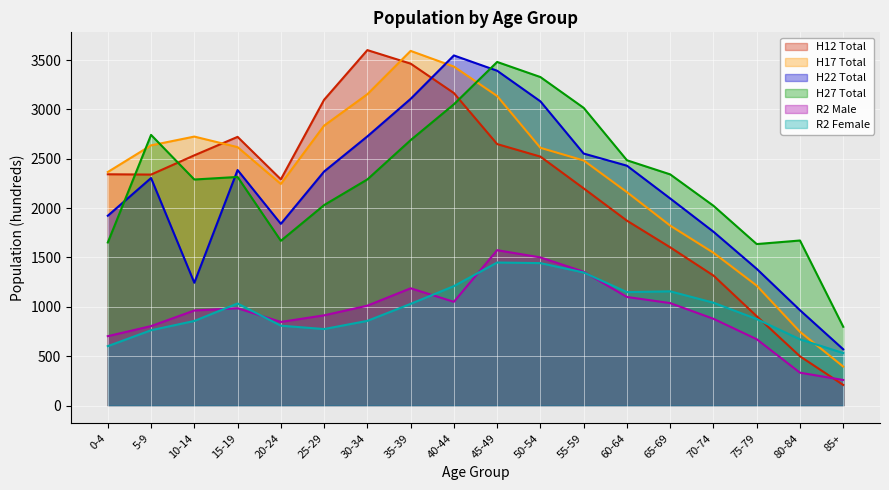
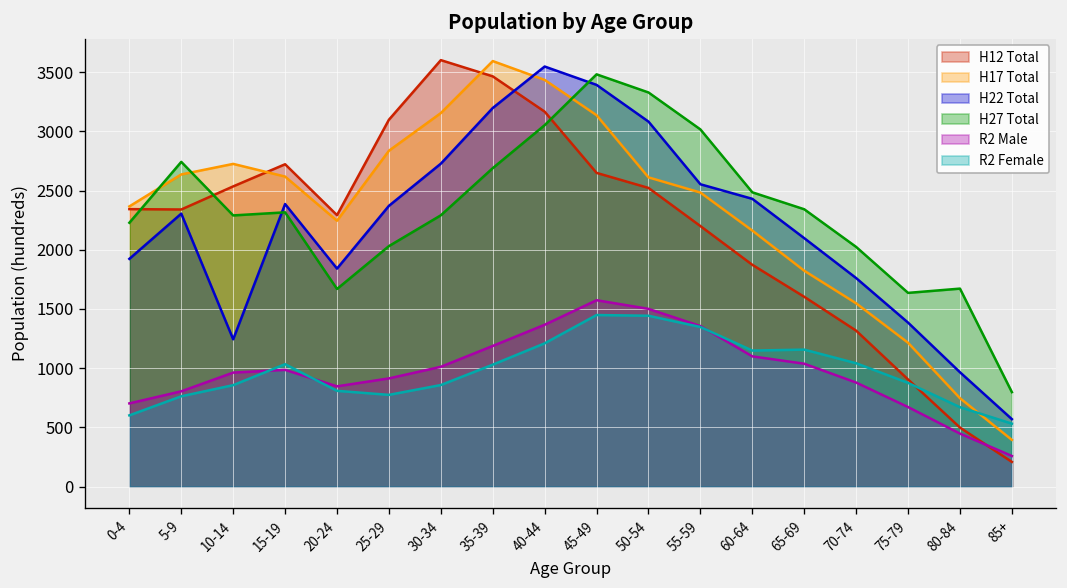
  {
    "H12 Total": {
      "5-9": 2300,
      "10-14": 2500,
      "15-19": 2700,
      "20-24": 2300,
      "25-29": 3100,
      "30-34": 3600,
      "35-39": 3500,
      "40-44": 3200,
      "45-49": 2600,
      "50-54": 2500,
      "55-59": 2200,
      "60-64": 1900,
      "65-69": 1600,
      "70-74": 1300,
      "75-79": 900,
      "80-84": 500,
      "85+": 200
    },
    "H17 Total": {
      "5-9": 2600,
      "10-14": 2700,
      "15-19": 2600,
      "20-24": 2200,
      "25-29": 2800,
      "30-34": 3200,
      "35-39": 3600,
      "40-44": 3400,
      "45-49": 3100,
      "50-54": 2600,
      "55-59": 2500,
      "60-64": 2200,
      "65-69": 1800,
      "70-74": 1500,
      "75-79": 1200,
      "80-84": 700,
      "85+": 400
    },
    "H22 Total": {
      "0-4": 1900,
      "5-9": 2300,
      "10-14": 1200,
      "15-19": 2400,
      "20-24": 1800,
      "25-29": 2400,
      "30-34": 2700,
-     "35-39": 3100,
+     "35-39": 3200,
      "40-44": 3500,
      "45-49": 3400,
      "50-54": 3100,
      "55-59": 2600,
      "60-64": 2400,
      "65-69": 2100,
      "70-74": 1800,
      "75-79": 1400,
      "80-84": 1000,
      "85+": 600
    },
    "H27 Total": {
-     "0-4": 1700,
+     "0-4": 2200,
      "5-9": 2700,
      "10-14": 2300,
      "15-19": 2300,
      "20-24": 1700,
      "25-29": 2000,
      "30-34": 2300,
      "35-39": 2700,
      "40-44": 3100,
      "45-49": 3500,
      "50-54": 3300,
      "55-59": 3000,
      "60-64": 2500,
      "65-69": 2300,
      "70-74": 2000,
      "75-79": 1600,
      "80-84": 1700,
      "85+": 800
    },
    "R2 Male": {
      "0-4": 700,
      "5-9": 800,
      "10-14": 1000,
      "15-19": 1000,
      "20-24": 800,
      "25-29": 900,
      "30-34": 1000,
      "35-39": 1200,
-     "40-44": 1100,
+     "40-44": 1400,
      "45-49": 1600,
      "50-54": 1500,
      "60-64": 1100,
      "65-69": 1000,
      "70-74": 900,
      "75-79": 700,
-     "80-84": 300,
+     "80-84": 400,
      "85+": 300
    },
    "R2 Female": {
      "0-4": 600,
      "5-9": 800,
      "10-14": 900,
      "15-19": 1000,
      "20-24": 800,
      "25-29": 800,
      "30-34": 900,
      "35-39": 1000,
      "40-44": 1200,
      "45-49": 1400,
      "50-54": 1400,
      "60-64": 1100,
      "65-69": 1200,
      "70-74": 1000,
      "75-79": 900,
      "80-84": 700,
      "85+": 500
    }
  }
